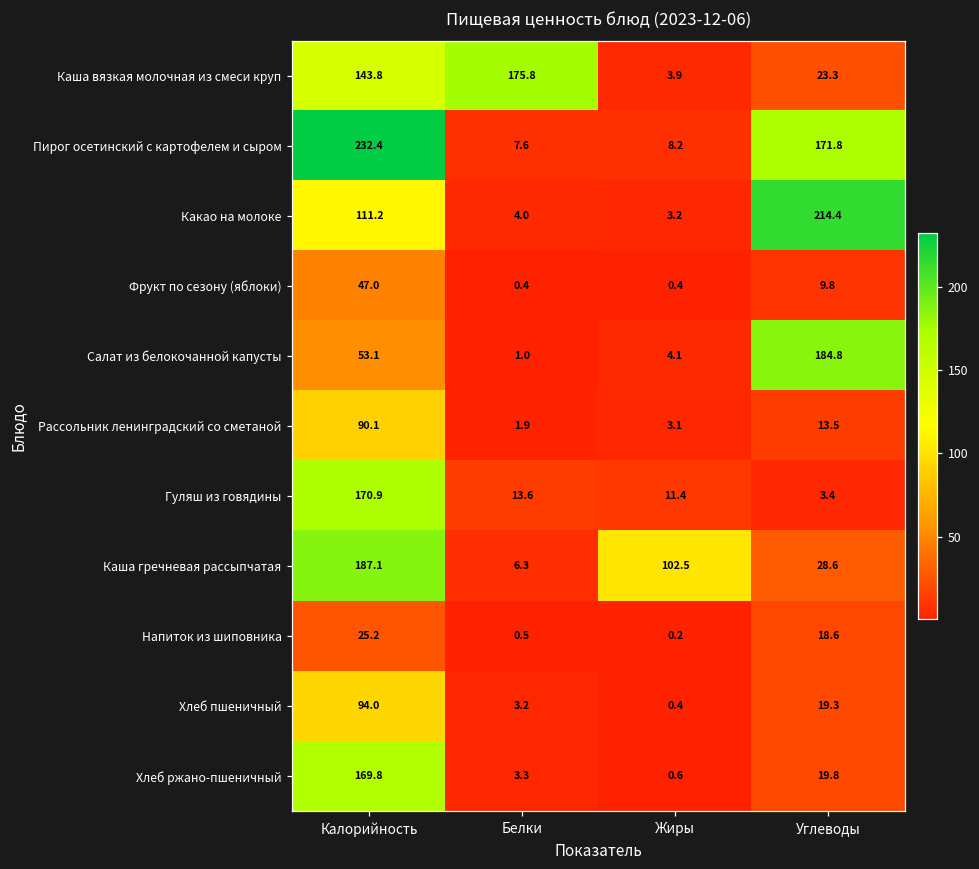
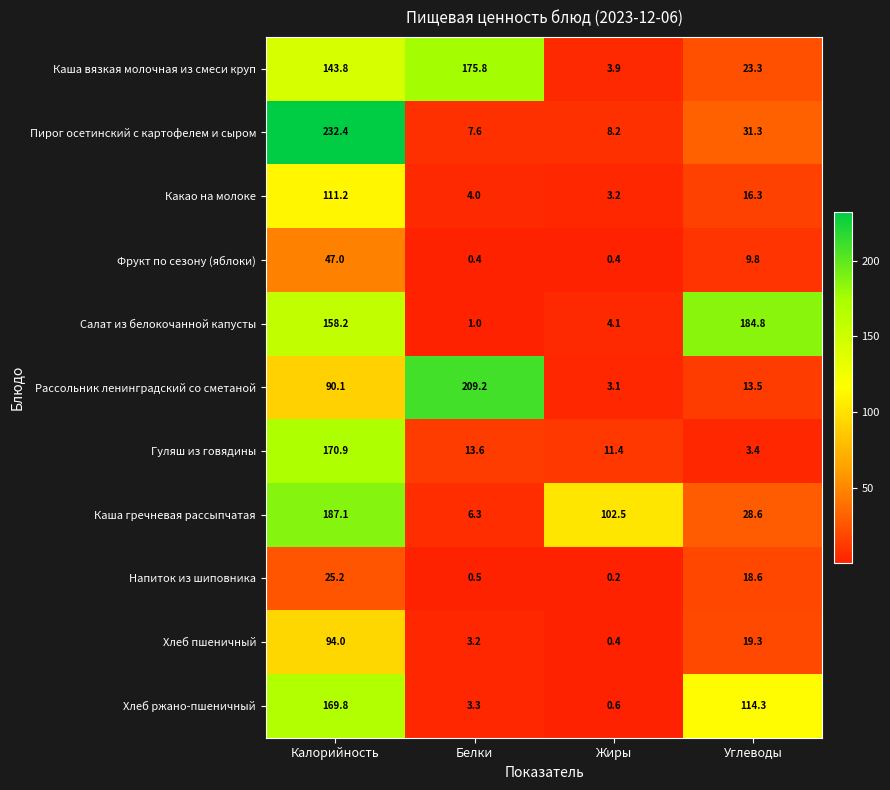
  {
    "Каша вязкая молочная из смеси круп": {
      "Калорийность": 143.8,
      "Белки": 175.8,
      "Жиры": 3.9,
      "Углеводы": 23.3
    },
    "Пирог осетинский с картофелем и сыром": {
      "Калорийность": 232.4,
      "Белки": 7.6,
      "Жиры": 8.2,
-     "Углеводы": 171.8
+     "Углеводы": 31.3
    },
    "Какао на молоке": {
      "Калорийность": 111.2,
      "Белки": 4.0,
      "Жиры": 3.2,
-     "Углеводы": 214.4
+     "Углеводы": 16.3
    },
    "Фрукт по сезону (яблоки)": {
      "Калорийность": 47.0,
      "Белки": 0.4,
      "Жиры": 0.4,
      "Углеводы": 9.8
    },
    "Салат из белокочанной капусты": {
-     "Калорийность": 53.1,
+     "Калорийность": 158.2,
      "Белки": 1.0,
      "Жиры": 4.1,
      "Углеводы": 184.8
    },
    "Рассольник ленинградский со сметаной": {
      "Калорийность": 90.1,
-     "Белки": 1.9,
+     "Белки": 209.2,
      "Жиры": 3.1,
      "Углеводы": 13.5
    },
    "Гуляш из говядины": {
      "Калорийность": 170.9,
      "Белки": 13.6,
      "Жиры": 11.4,
      "Углеводы": 3.4
    },
    "Каша гречневая рассыпчатая": {
      "Калорийность": 187.1,
      "Белки": 6.3,
      "Жиры": 102.5,
      "Углеводы": 28.6
    },
    "Напиток из шиповника": {
      "Калорийность": 25.2,
      "Белки": 0.5,
      "Жиры": 0.2,
      "Углеводы": 18.6
    },
    "Хлеб пшеничный": {
      "Калорийность": 94.0,
      "Белки": 3.2,
      "Жиры": 0.4,
      "Углеводы": 19.3
    },
    "Хлеб ржано-пшеничный": {
      "Калорийность": 169.8,
      "Белки": 3.3,
      "Жиры": 0.6,
-     "Углеводы": 19.8
+     "Углеводы": 114.3
    }
  }
